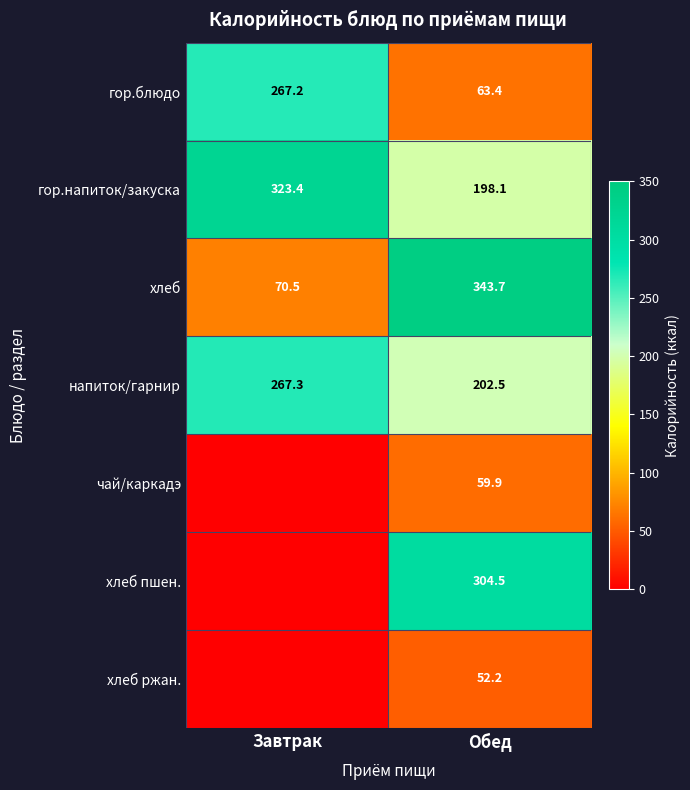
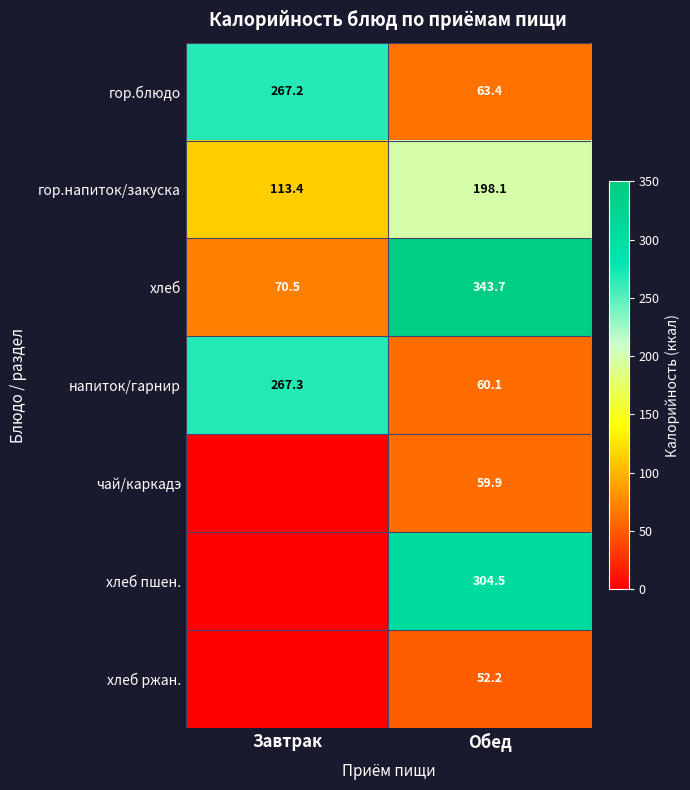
  {
    "гор.блюдо": {
      "Завтрак": 267.2,
      "Обед": 63.4
    },
    "гор.напиток/закуска": {
-     "Завтрак": 323.4,
+     "Завтрак": 113.4,
      "Обед": 198.1
    },
    "хлеб": {
      "Завтрак": 70.5,
      "Обед": 343.7
    },
    "напиток/гарнир": {
      "Завтрак": 267.3,
-     "Обед": 202.5
+     "Обед": 60.1
    },
    "чай/каркадэ": {
      "Обед": 59.9
    },
    "хлеб пшен.": {
      "Обед": 304.5
    },
    "хлеб ржан.": {
      "Обед": 52.2
    }
  }
